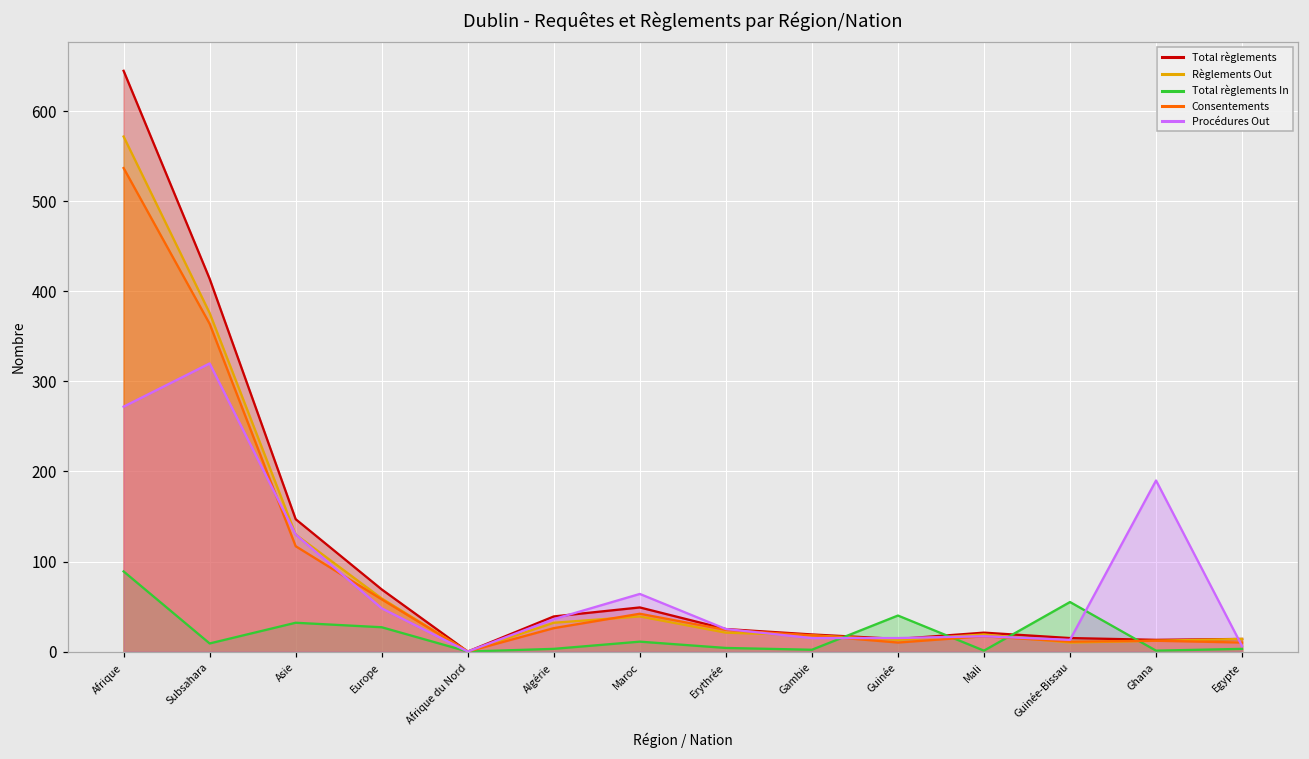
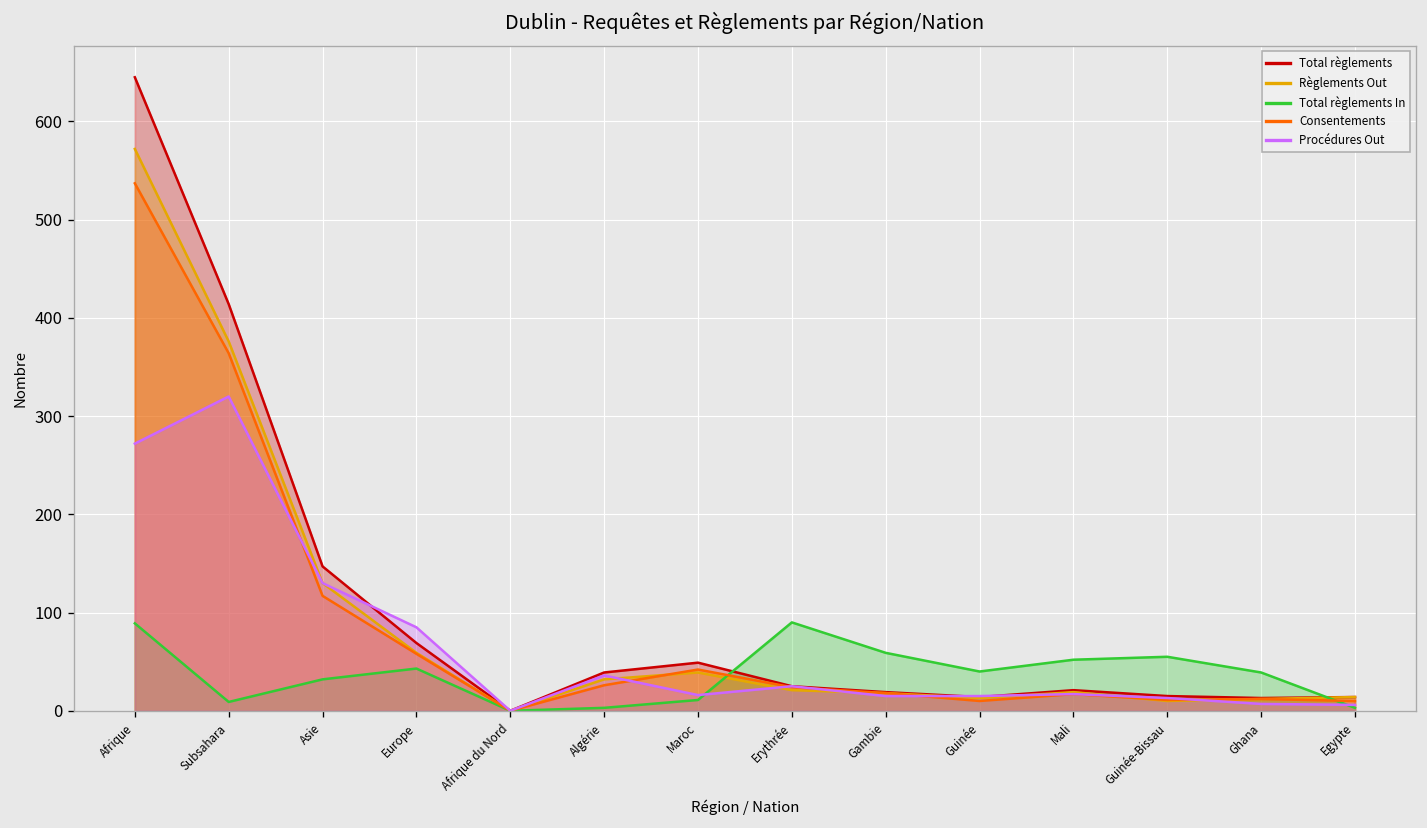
  {
    "Total règlements In": {
      "Afrique": 90,
      "Subsahara": 10,
      "Asie": 30,
-     "Europe": 30,
+     "Europe": 40,
      "Algérie": 0,
      "Maroc": 10,
-     "Erythrée": 0,
-     "Gambie": 0,
+     "Erythrée": 90,
+     "Gambie": 60,
      "Guinée": 40,
-     "Mali": 0,
+     "Mali": 50,
      "Guinée-Bissau": 60,
-     "Ghana": 0
+     "Ghana": 40
    },
    "Procédures Out": {
      "Afrique": 270,
      "Subsahara": 320,
-     "Europe": 50,
-     "Maroc": 60,
-     "Ghana": 190
+     "Europe": 90,
+     "Maroc": 20,
+     "Ghana": 10
    }
  }
